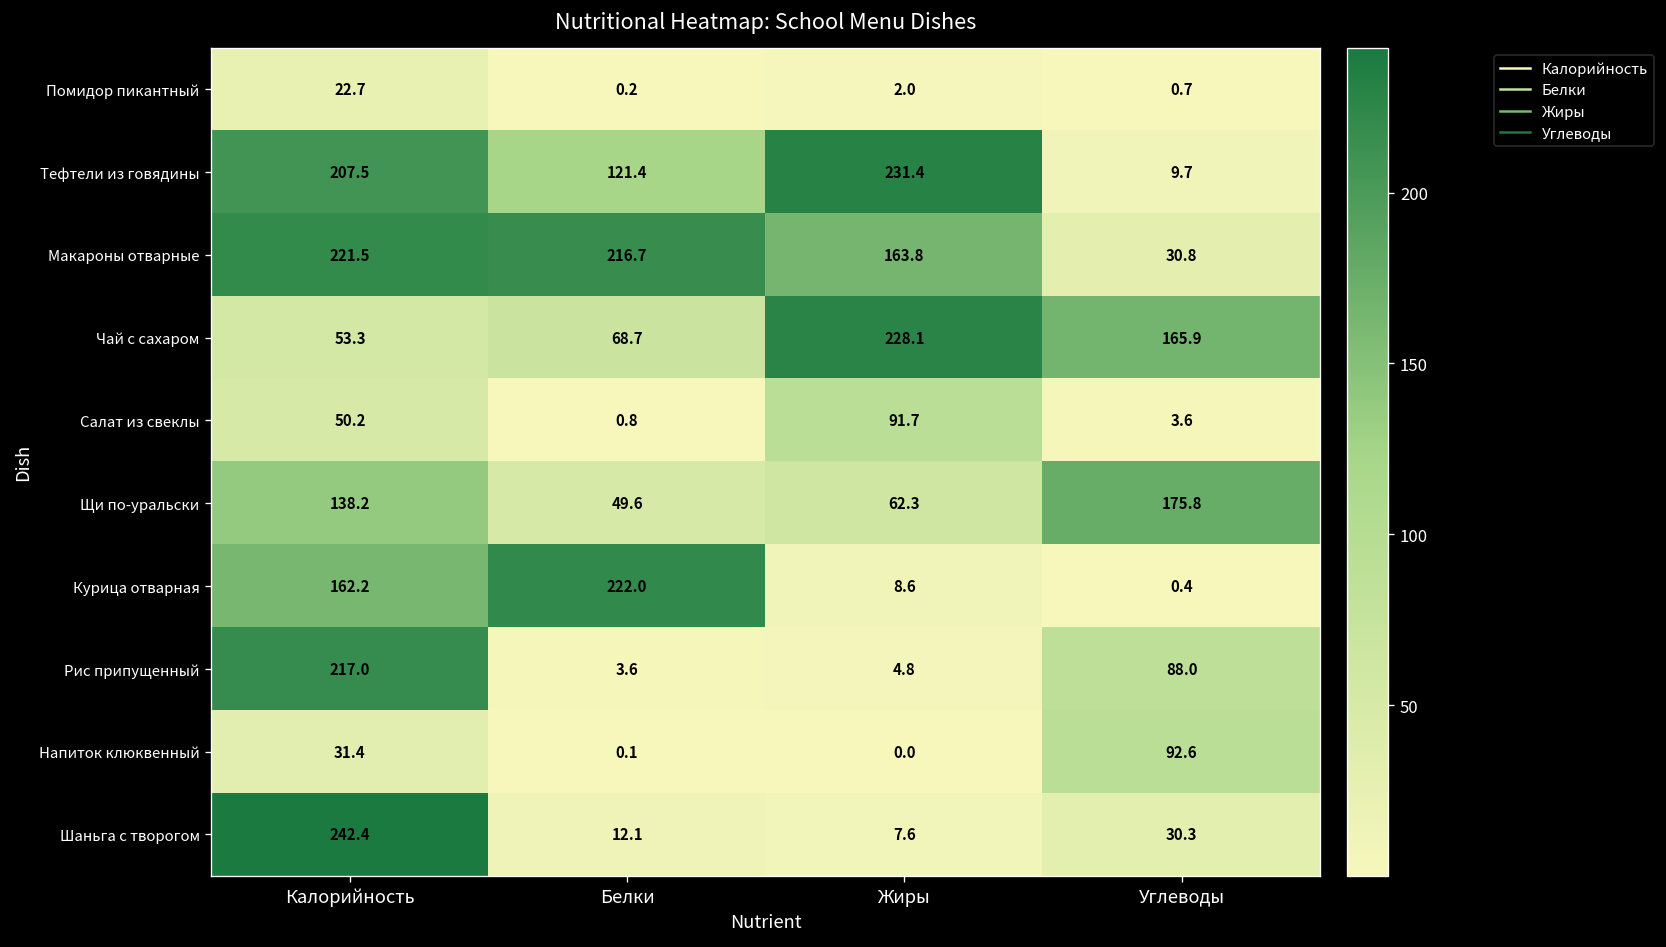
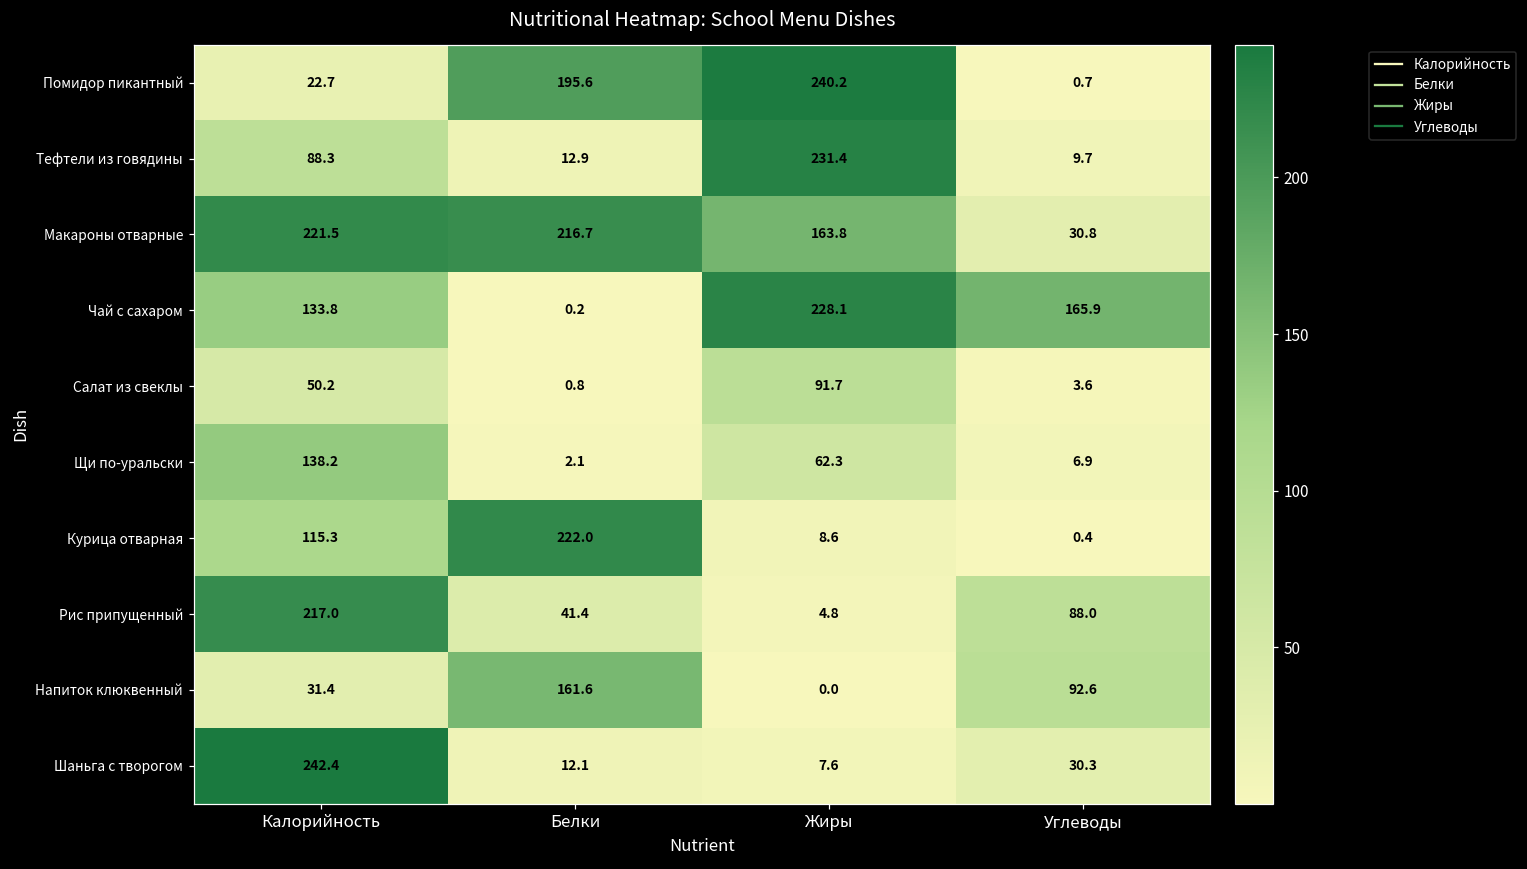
  {
    "Помидор пикантный": {
      "Калорийность": 22.7,
-     "Белки": 0.2,
-     "Жиры": 2.0,
+     "Белки": 195.6,
+     "Жиры": 240.2,
      "Углеводы": 0.7
    },
    "Тефтели из говядины": {
-     "Калорийность": 207.5,
-     "Белки": 121.4,
+     "Калорийность": 88.3,
+     "Белки": 12.9,
      "Жиры": 231.4,
      "Углеводы": 9.7
    },
    "Макароны отварные": {
      "Калорийность": 221.5,
      "Белки": 216.7,
      "Жиры": 163.8,
      "Углеводы": 30.8
    },
    "Чай с сахаром": {
-     "Калорийность": 53.3,
-     "Белки": 68.7,
+     "Калорийность": 133.8,
+     "Белки": 0.2,
      "Жиры": 228.1,
      "Углеводы": 165.9
    },
    "Салат из свеклы": {
      "Калорийность": 50.2,
      "Белки": 0.8,
      "Жиры": 91.7,
      "Углеводы": 3.6
    },
    "Щи по-уральски": {
      "Калорийность": 138.2,
-     "Белки": 49.6,
+     "Белки": 2.1,
      "Жиры": 62.3,
-     "Углеводы": 175.8
+     "Углеводы": 6.9
    },
    "Курица отварная": {
-     "Калорийность": 162.2,
+     "Калорийность": 115.3,
      "Белки": 222.0,
      "Жиры": 8.6,
      "Углеводы": 0.4
    },
    "Рис припущенный": {
      "Калорийность": 217.0,
-     "Белки": 3.6,
+     "Белки": 41.4,
      "Жиры": 4.8,
      "Углеводы": 88.0
    },
    "Напиток клюквенный": {
      "Калорийность": 31.4,
-     "Белки": 0.1,
+     "Белки": 161.6,
      "Жиры": 0.0,
      "Углеводы": 92.6
    },
    "Шаньга с творогом": {
      "Калорийность": 242.4,
      "Белки": 12.1,
      "Жиры": 7.6,
      "Углеводы": 30.3
    }
  }
